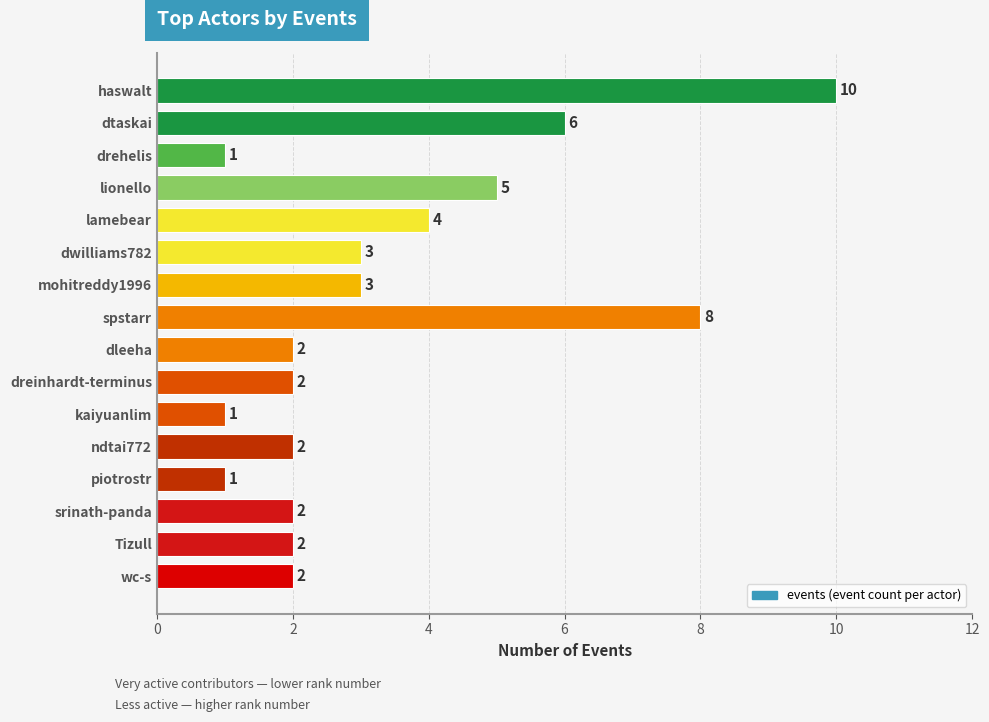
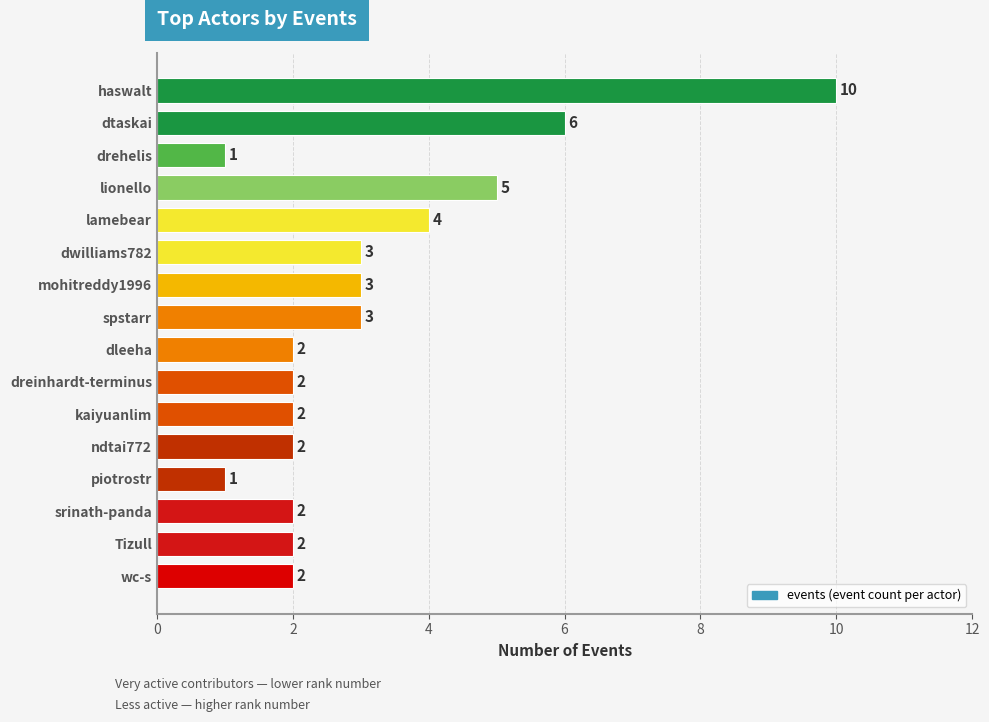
  {
    "haswalt": 10,
    "dtaskai": 6,
    "drehelis": 1,
    "lionello": 5,
    "lamebear": 4,
    "dwilliams782": 3,
    "mohitreddy1996": 3,
-   "spstarr": 8,
+   "spstarr": 3,
    "dleeha": 2,
    "dreinhardt-terminus": 2,
-   "kaiyuanlim": 1,
+   "kaiyuanlim": 2,
    "ndtai772": 2,
    "piotrostr": 1,
    "srinath-panda": 2,
    "Tizull": 2,
    "wc-s": 2
  }
